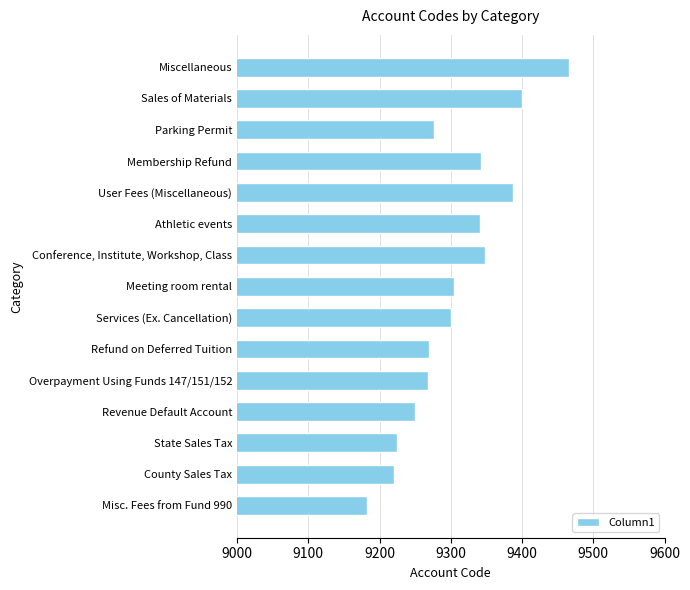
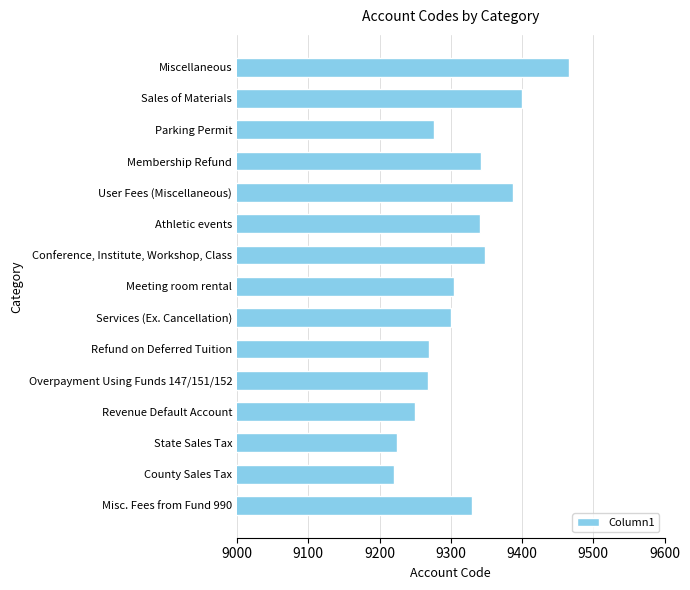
  {
    "Miscellaneous": 9470,
    "Sales of Materials": 9400,
    "Parking Permit": 9280,
    "Membership Refund": 9340,
    "User Fees (Miscellaneous)": 9390,
    "Athletic events": 9340,
    "Conference, Institute, Workshop, Class": 9350,
    "Meeting room rental": 9300,
    "Services (Ex. Cancellation)": 9300,
    "Refund on Deferred Tuition": 9270,
    "Overpayment Using Funds 147/151/152": 9270,
    "Revenue Default Account": 9250,
    "State Sales Tax": 9220,
    "County Sales Tax": 9220,
-   "Misc. Fees from Fund 990": 9180
+   "Misc. Fees from Fund 990": 9330
  }
